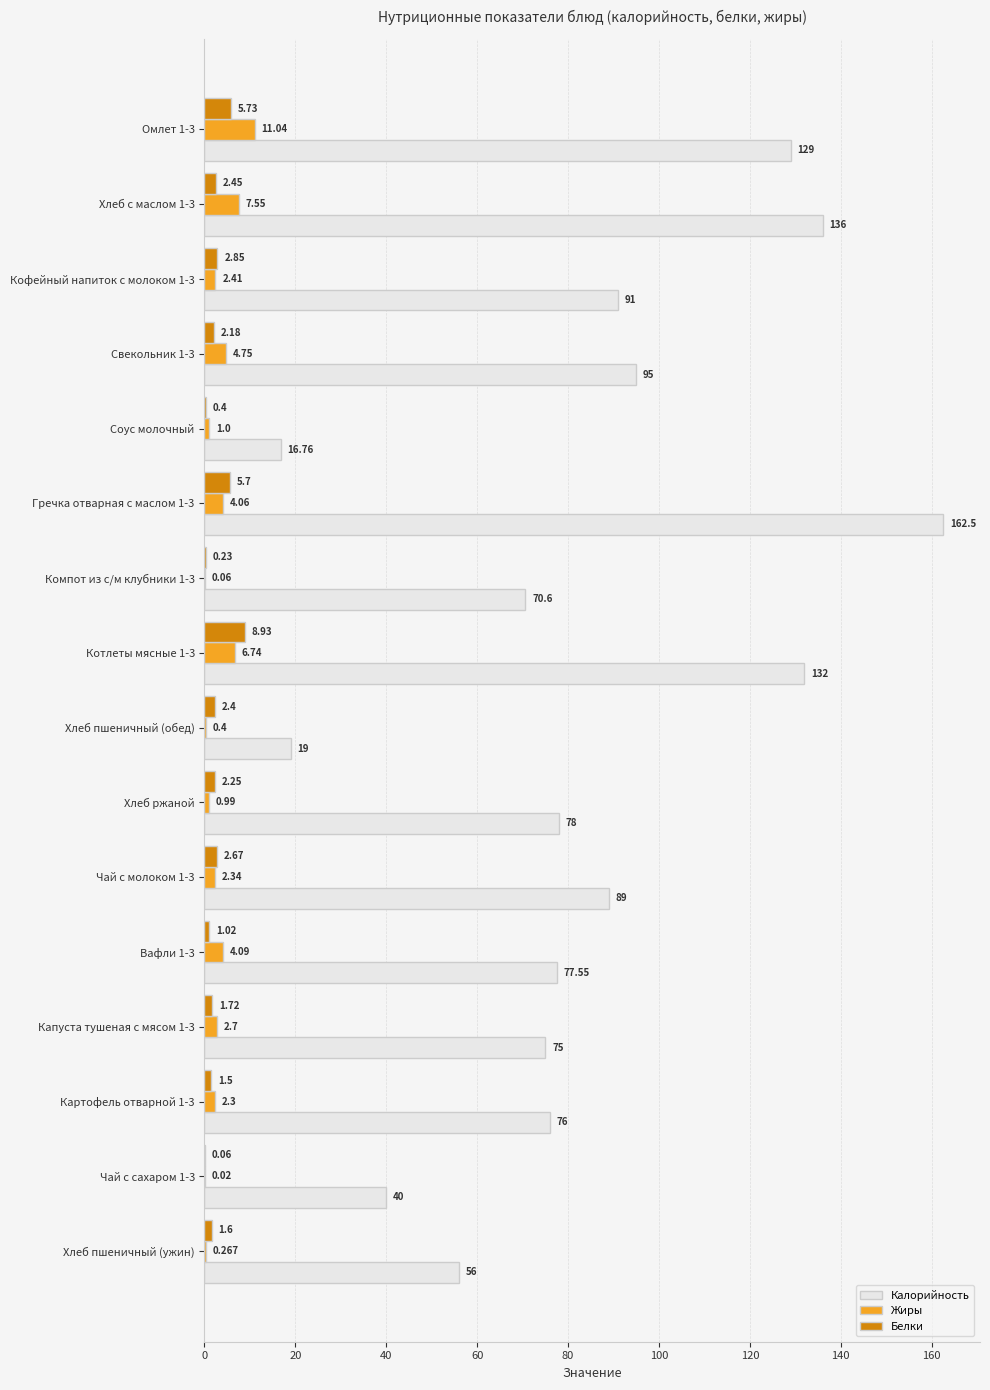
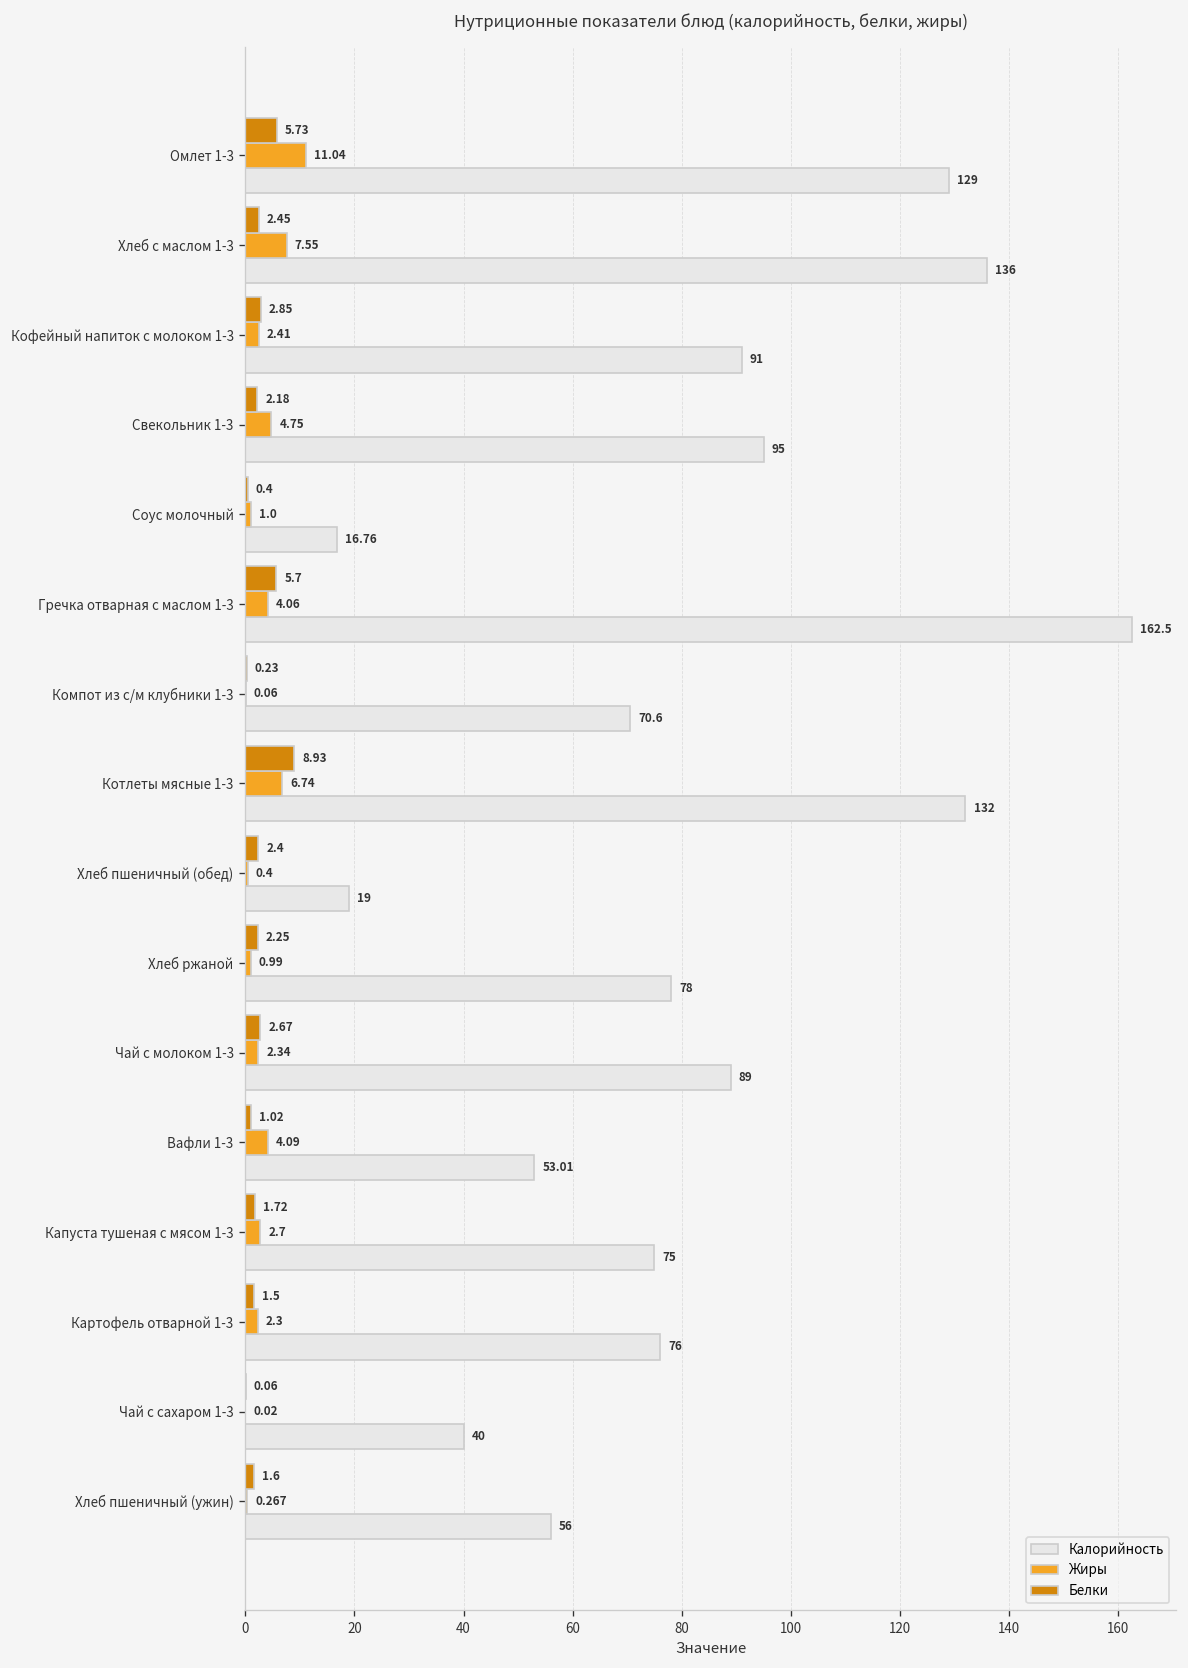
  {
    "Калорийность": {
      "Омлет 1-3": 129,
      "Хлеб с маслом 1-3": 136,
      "Кофейный напиток с молоком 1-3": 91,
      "Свекольник 1-3": 95,
      "Соус молочный": 16.76,
      "Гречка отварная с маслом 1-3": 162.5,
      "Компот из с/м клубники 1-3": 70.6,
      "Котлеты мясные 1-3": 132,
      "Хлеб пшеничный (обед)": 19,
      "Хлеб ржаной": 78,
      "Чай с молоком 1-3": 89,
-     "Вафли 1-3": 77.55,
+     "Вафли 1-3": 53.01,
      "Капуста тушеная с мясом 1-3": 75,
      "Картофель отварной 1-3": 76,
      "Чай с сахаром 1-3": 40,
      "Хлеб пшеничный (ужин)": 56
    }
  }
